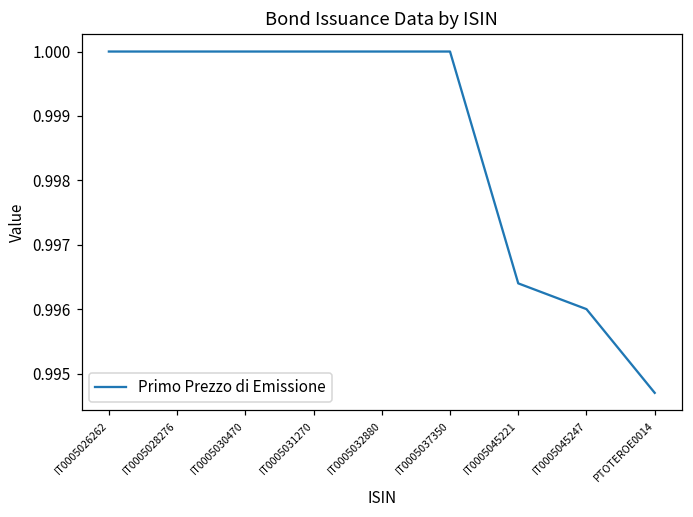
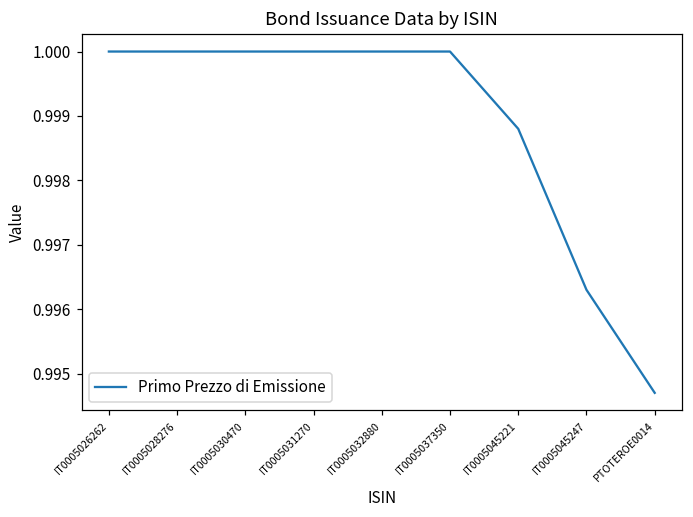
  {
    "IT0005026262": 1.0000,
    "IT0005028276": 1.0000,
    "IT0005030470": 1.0000,
    "IT0005031270": 1.0000,
    "IT0005032880": 1.0000,
    "IT0005037350": 1.0000,
-   "IT0005045221": 0.9964,
-   "IT0005045247": 0.9960,
+   "IT0005045221": 0.9988,
+   "IT0005045247": 0.9963,
    "PTOTEROE0014": 0.9947
  }
